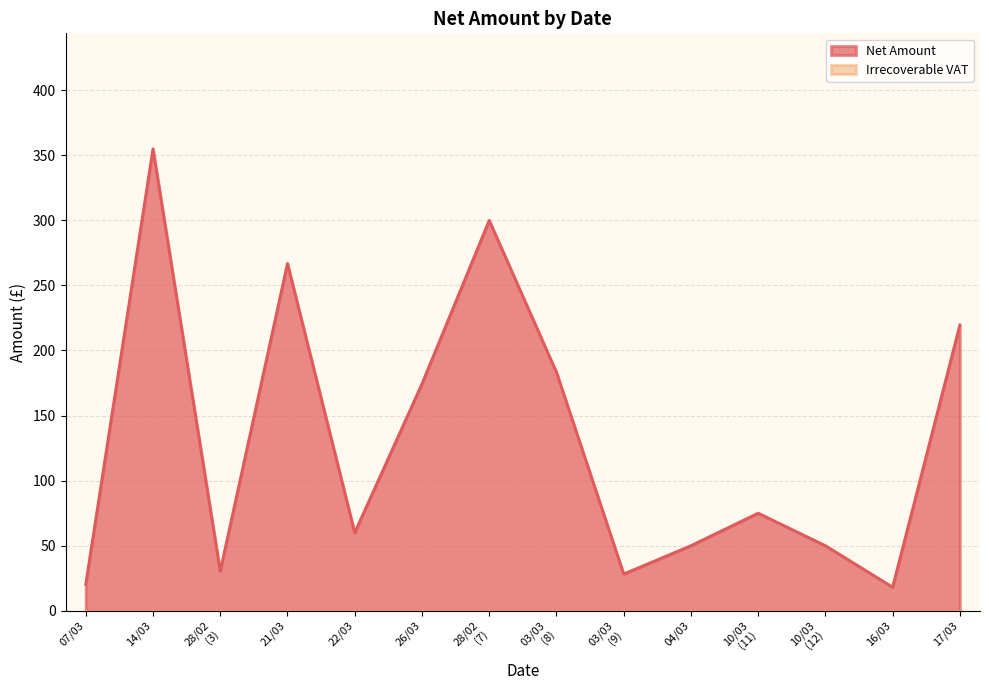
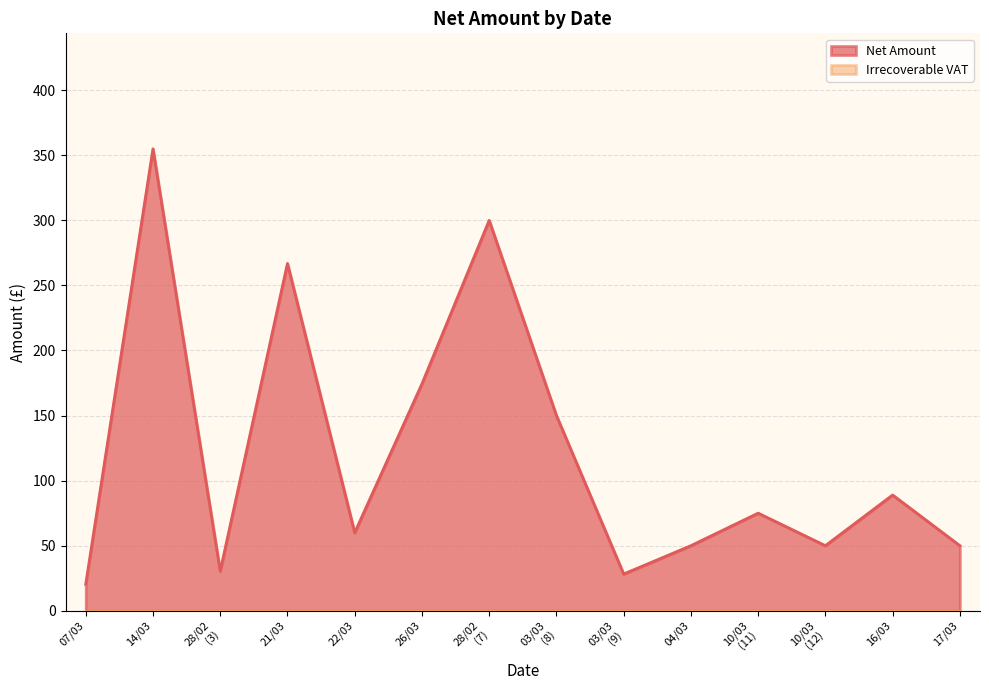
  {
    "Net Amount": {
      "07/03": 20,
      "14/03": 355,
      "28/02 (3)": 30,
      "21/03": 267,
      "22/03": 60,
      "26/03": 174,
      "28/02 (7)": 300,
-     "03/03 (8)": 183,
+     "03/03 (8)": 150,
      "03/03 (9)": 28,
      "04/03": 50,
      "10/03 (11)": 75,
      "10/03 (12)": 50,
-     "16/03": 18,
-     "17/03": 220
+     "16/03": 89,
+     "17/03": 50
    },
    "Irrecoverable VAT": {
      "07/03": 0,
      "14/03": 0,
      "28/02 (3)": 0,
      "21/03": 0,
      "22/03": 0,
      "26/03": 0,
      "28/02 (7)": 0,
      "03/03 (8)": 0,
      "03/03 (9)": 0,
      "04/03": 0,
      "10/03 (11)": 0,
      "10/03 (12)": 0,
      "16/03": 0,
      "17/03": 0
    }
  }
